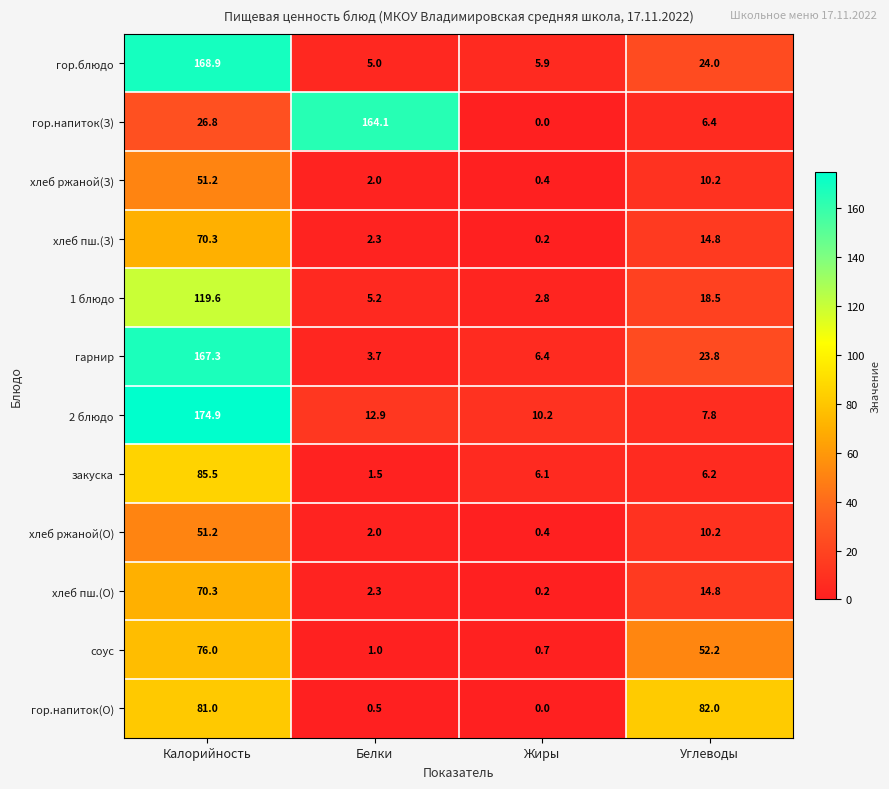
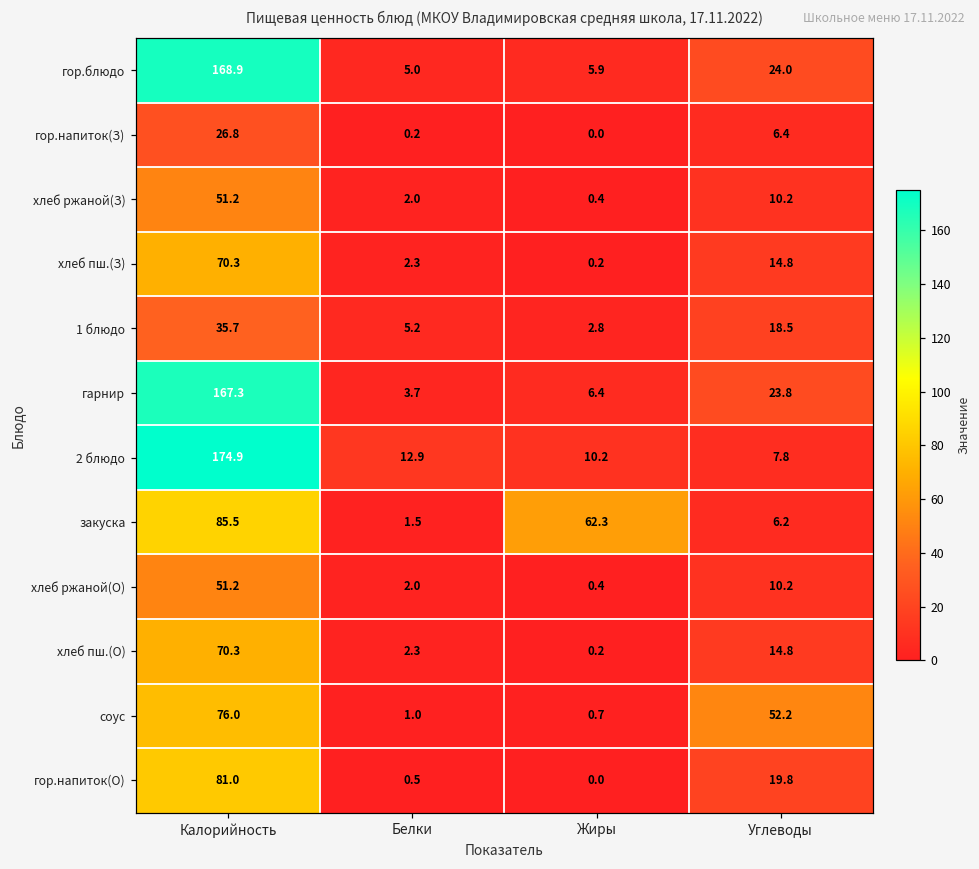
  {
    "гор.блюдо": {
      "Калорийность": 168.9,
      "Белки": 5.0,
      "Жиры": 5.9,
      "Углеводы": 24.0
    },
    "гор.напиток(З)": {
      "Калорийность": 26.8,
-     "Белки": 164.1,
+     "Белки": 0.2,
      "Жиры": 0.0,
      "Углеводы": 6.4
    },
    "хлеб ржаной(З)": {
      "Калорийность": 51.2,
      "Белки": 2.0,
      "Жиры": 0.4,
      "Углеводы": 10.2
    },
    "хлеб пш.(З)": {
      "Калорийность": 70.3,
      "Белки": 2.3,
      "Жиры": 0.2,
      "Углеводы": 14.8
    },
    "1 блюдо": {
-     "Калорийность": 119.6,
+     "Калорийность": 35.7,
      "Белки": 5.2,
      "Жиры": 2.8,
      "Углеводы": 18.5
    },
    "гарнир": {
      "Калорийность": 167.3,
      "Белки": 3.7,
      "Жиры": 6.4,
      "Углеводы": 23.8
    },
    "2 блюдо": {
      "Калорийность": 174.9,
      "Белки": 12.9,
      "Жиры": 10.2,
      "Углеводы": 7.8
    },
    "закуска": {
      "Калорийность": 85.5,
      "Белки": 1.5,
-     "Жиры": 6.1,
+     "Жиры": 62.3,
      "Углеводы": 6.2
    },
    "хлеб ржаной(О)": {
      "Калорийность": 51.2,
      "Белки": 2.0,
      "Жиры": 0.4,
      "Углеводы": 10.2
    },
    "хлеб пш.(О)": {
      "Калорийность": 70.3,
      "Белки": 2.3,
      "Жиры": 0.2,
      "Углеводы": 14.8
    },
    "соус": {
      "Калорийность": 76.0,
      "Белки": 1.0,
      "Жиры": 0.7,
      "Углеводы": 52.2
    },
    "гор.напиток(О)": {
      "Калорийность": 81.0,
      "Белки": 0.5,
      "Жиры": 0.0,
-     "Углеводы": 82.0
+     "Углеводы": 19.8
    }
  }
